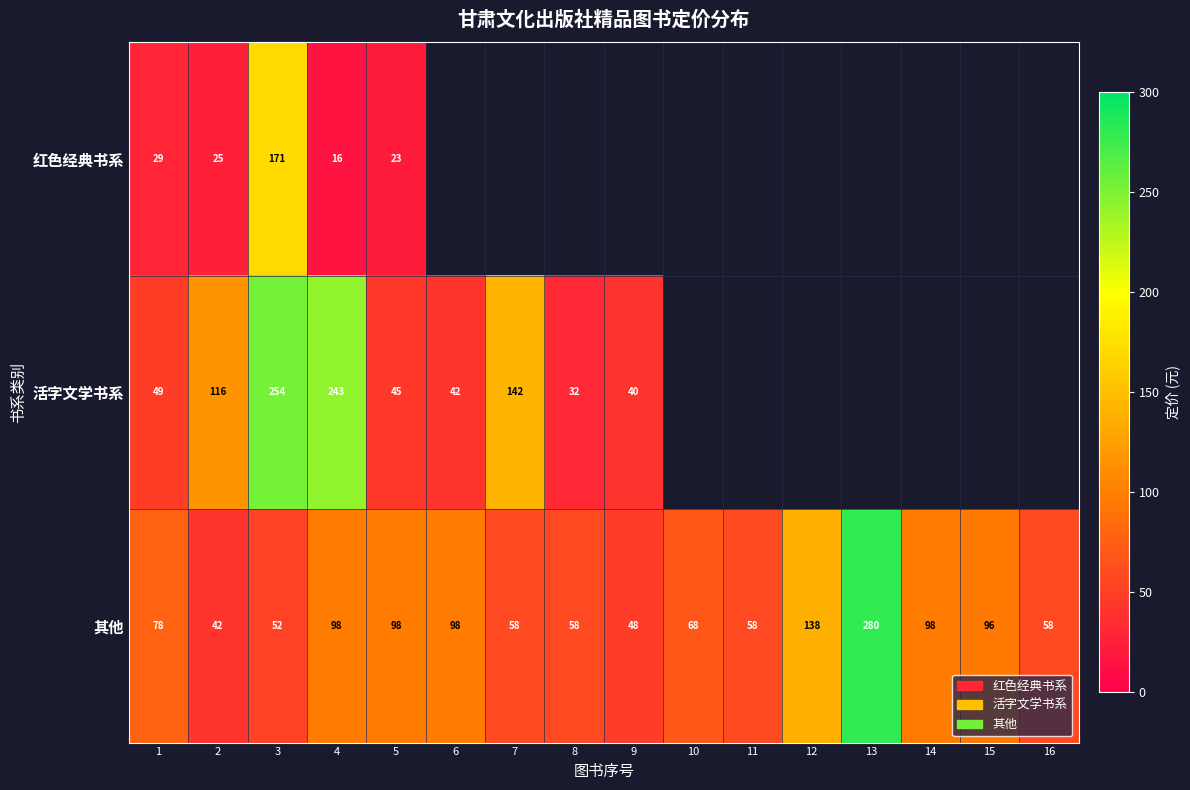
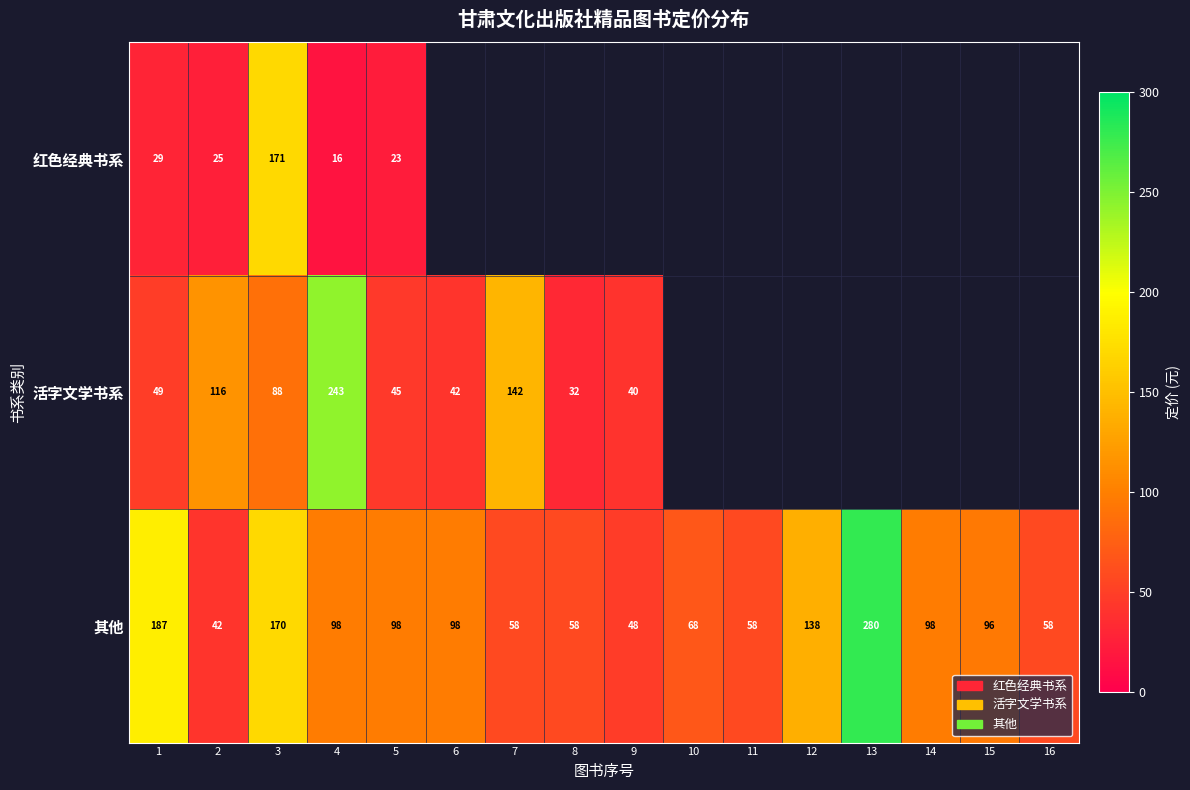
  {
    "红色经典书系": {
      "1": 29,
      "2": 25,
      "3": 171,
      "4": 16,
      "5": 23
    },
    "活字文学书系": {
      "1": 49,
      "2": 116,
-     "3": 254,
+     "3": 88,
      "4": 243,
      "5": 45,
      "6": 42,
      "7": 142,
      "8": 32,
      "9": 40
    },
    "其他": {
-     "1": 78,
+     "1": 187,
      "2": 42,
-     "3": 52,
+     "3": 170,
      "4": 98,
      "5": 98,
      "6": 98,
      "7": 58,
      "8": 58,
      "9": 48,
      "10": 68,
      "11": 58,
      "12": 138,
      "13": 280,
      "14": 98,
      "15": 96,
      "16": 58
    }
  }
